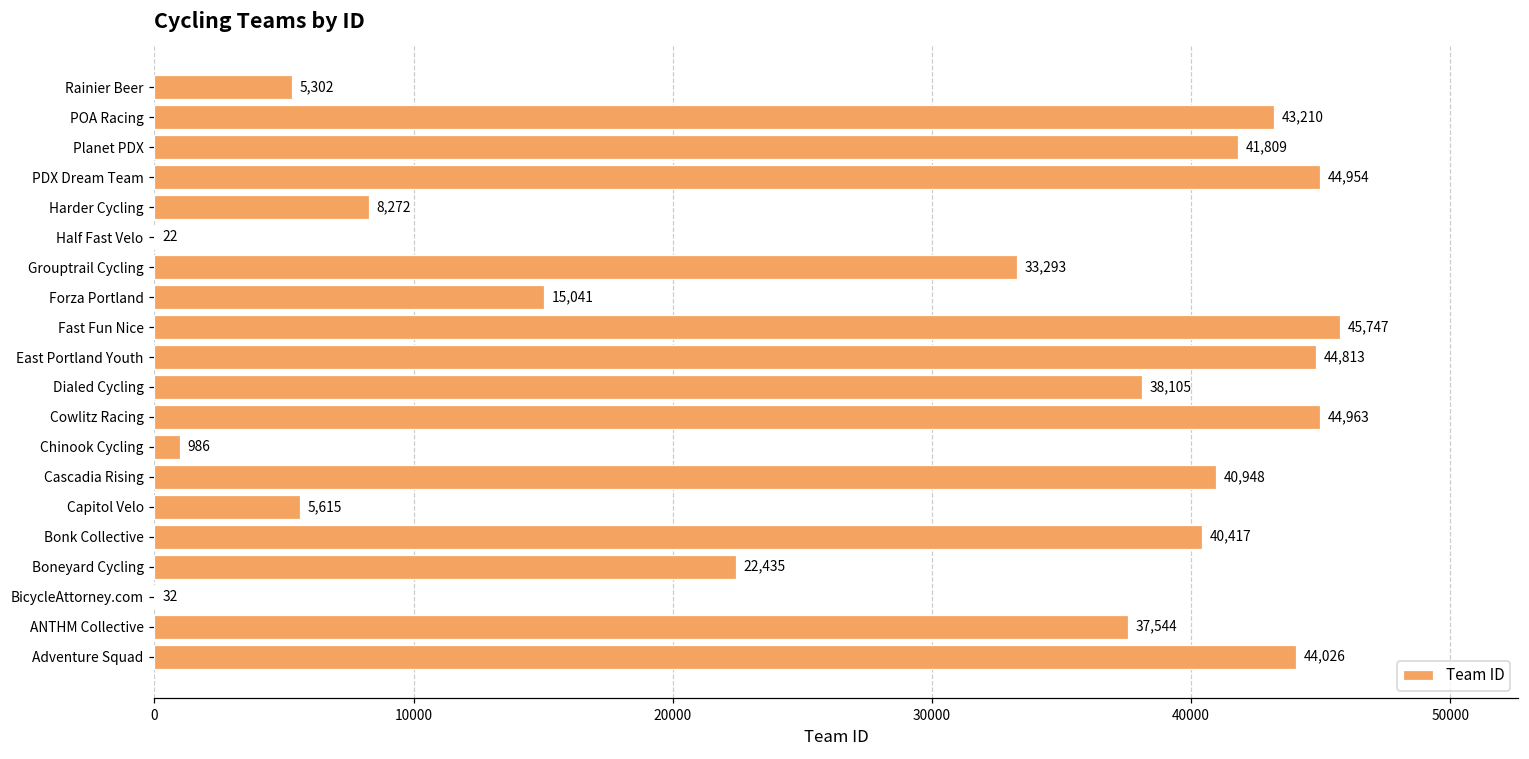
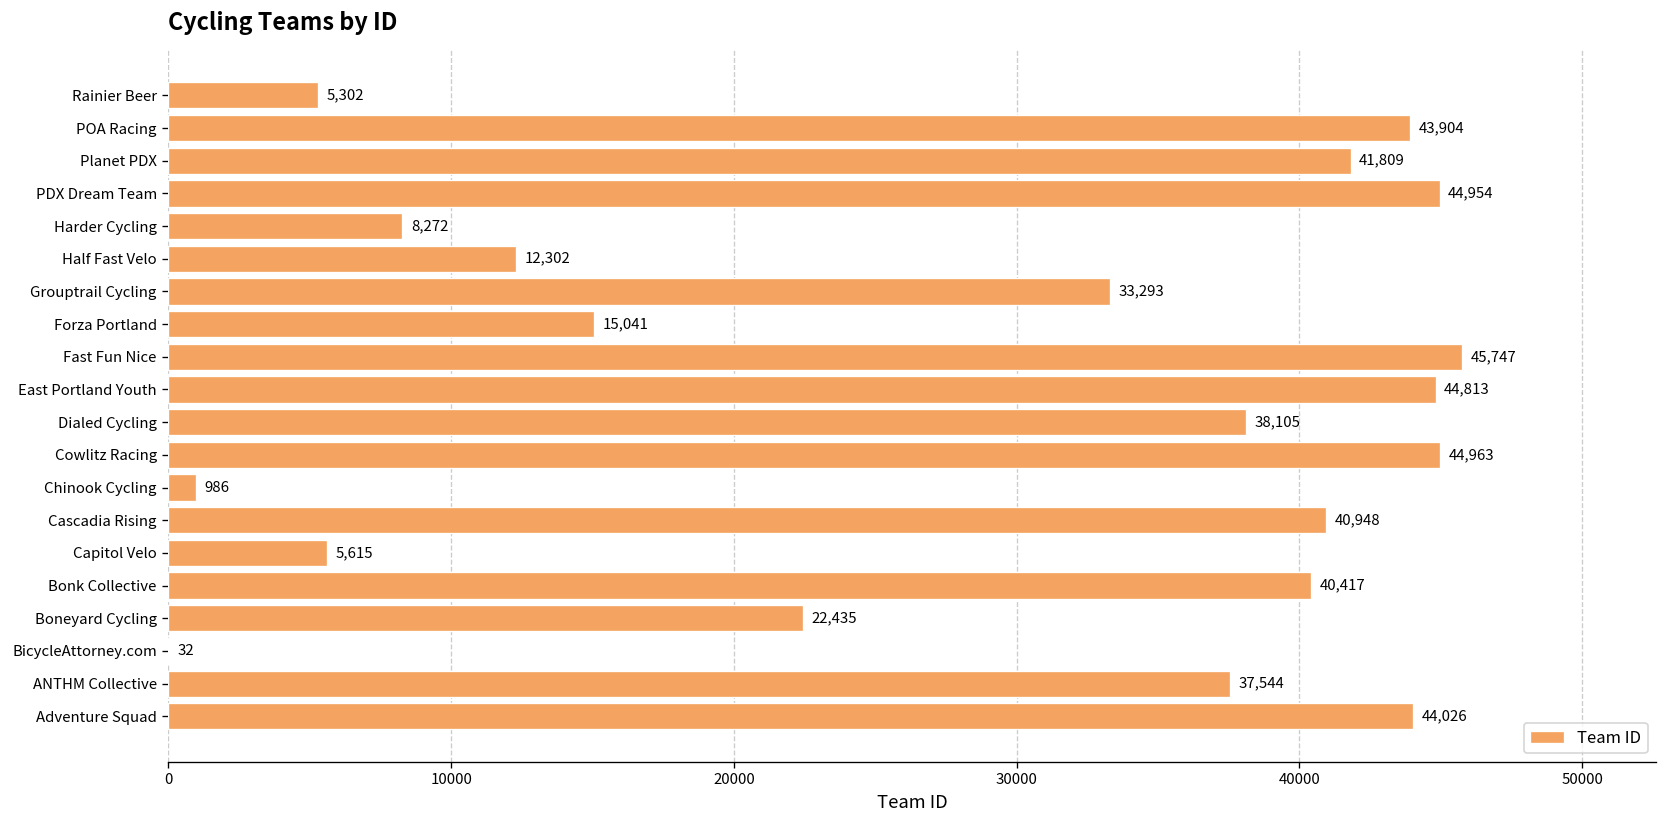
  {
    "Rainier Beer": "5,302",
-   "POA Racing": "43,210",
+   "POA Racing": "43,904",
    "Planet PDX": "41,809",
    "PDX Dream Team": "44,954",
    "Harder Cycling": "8,272",
-   "Half Fast Velo": "22",
+   "Half Fast Velo": "12,302",
    "Grouptrail Cycling": "33,293",
    "Forza Portland": "15,041",
    "Fast Fun Nice": "45,747",
    "East Portland Youth": "44,813",
    "Dialed Cycling": "38,105",
    "Cowlitz Racing": "44,963",
    "Chinook Cycling": "986",
    "Cascadia Rising": "40,948",
    "Capitol Velo": "5,615",
    "Bonk Collective": "40,417",
    "Boneyard Cycling": "22,435",
    "BicycleAttorney.com": "32",
    "ANTHM Collective": "37,544",
    "Adventure Squad": "44,026"
  }
